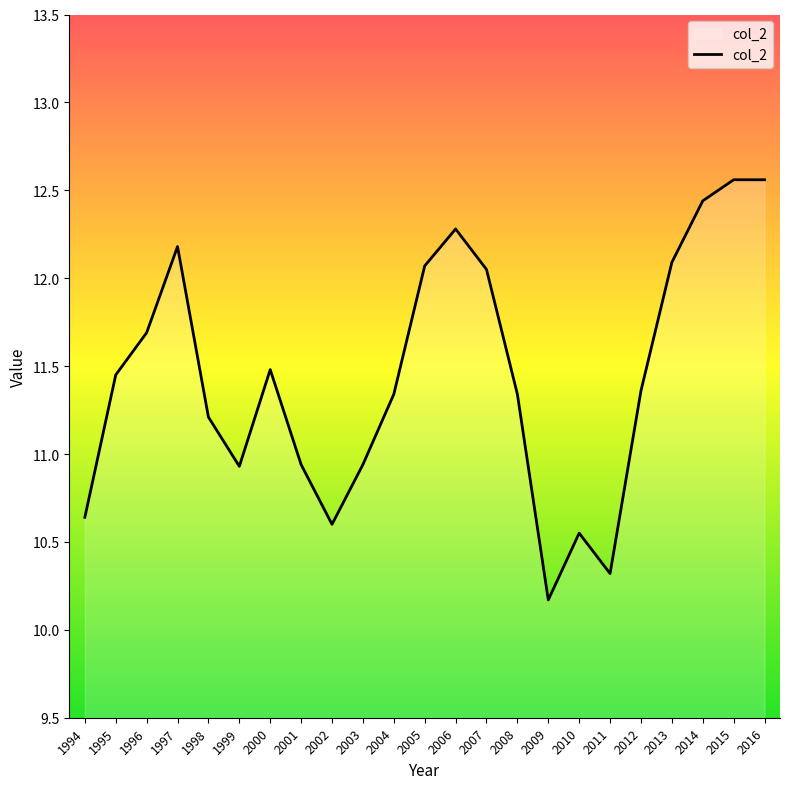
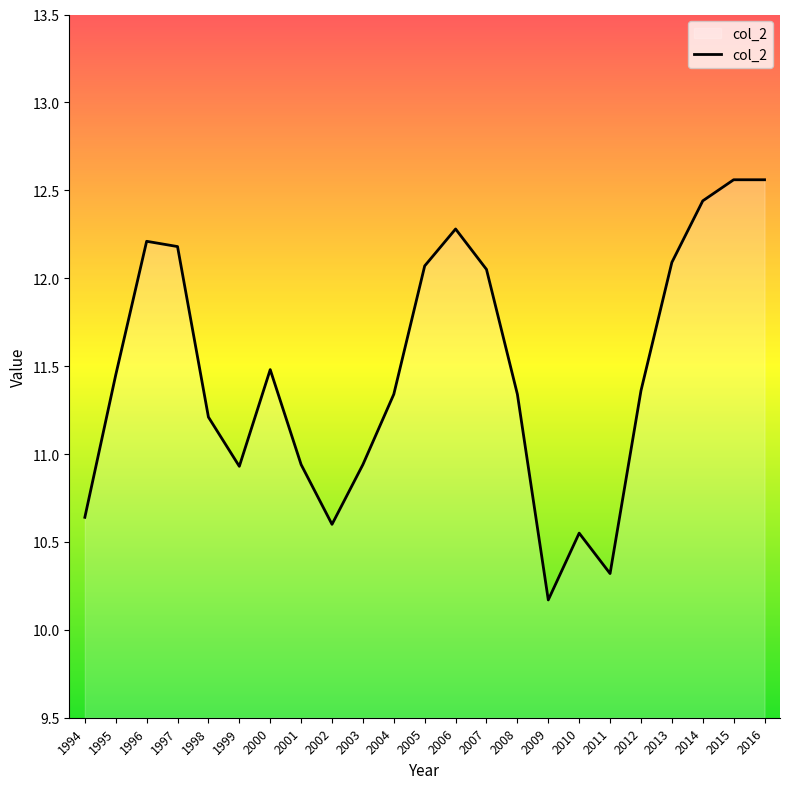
  {
    "1994": 10.64,
    "1995": 11.45,
-   "1996": 11.69,
+   "1996": 12.21,
    "1997": 12.18,
    "1998": 11.21,
    "1999": 10.93,
    "2000": 11.48,
    "2001": 10.94,
    "2002": 10.60,
    "2003": 10.94,
    "2004": 11.34,
    "2005": 12.07,
    "2006": 12.28,
    "2007": 12.05,
    "2008": 11.34,
    "2009": 10.17,
    "2010": 10.55,
    "2011": 10.32,
    "2012": 11.36,
    "2013": 12.09,
    "2014": 12.44,
    "2015": 12.56,
    "2016": 12.56
  }
